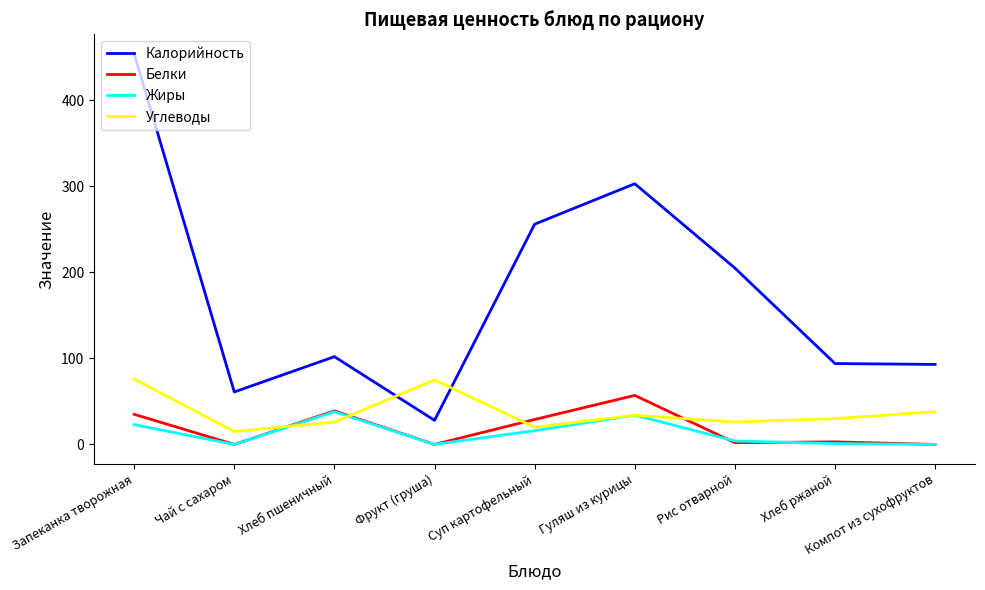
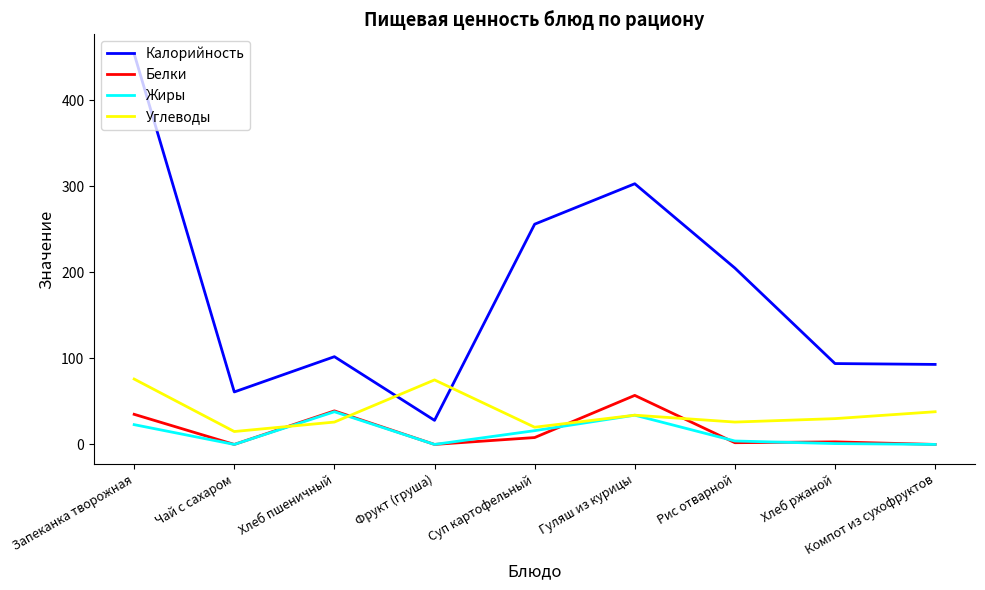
  {
    "Калорийность": {
      "Чай с сахаром": 60,
      "Хлеб пшеничный": 100,
      "Фрукт (груша)": 30,
      "Суп картофельный": 260,
      "Гуляш из курицы": 300,
      "Рис отварной": 210,
      "Хлеб ржаной": 90,
      "Компот из сухофруктов": 90
    },
    "Белки": {
      "Запеканка творожная": 40,
-     "Суп картофельный": 30,
+     "Суп картофельный": 10,
      "Гуляш из курицы": 60
    },
    "Жиры": {
      "Запеканка творожная": 20,
      "Суп картофельный": 20
    },
    "Углеводы": {
      "Запеканка творожная": 80,
      "Чай с сахаром": 20,
      "Хлеб пшеничный": 30,
      "Фрукт (груша)": 80,
      "Суп картофельный": 20,
      "Рис отварной": 30,
      "Хлеб ржаной": 30,
      "Компот из сухофруктов": 40
    }
  }
